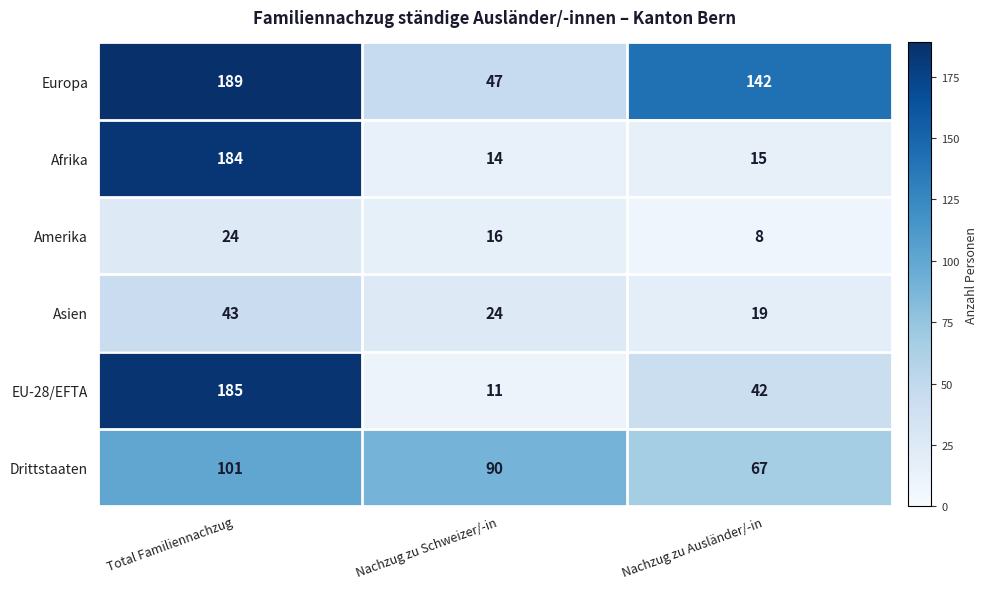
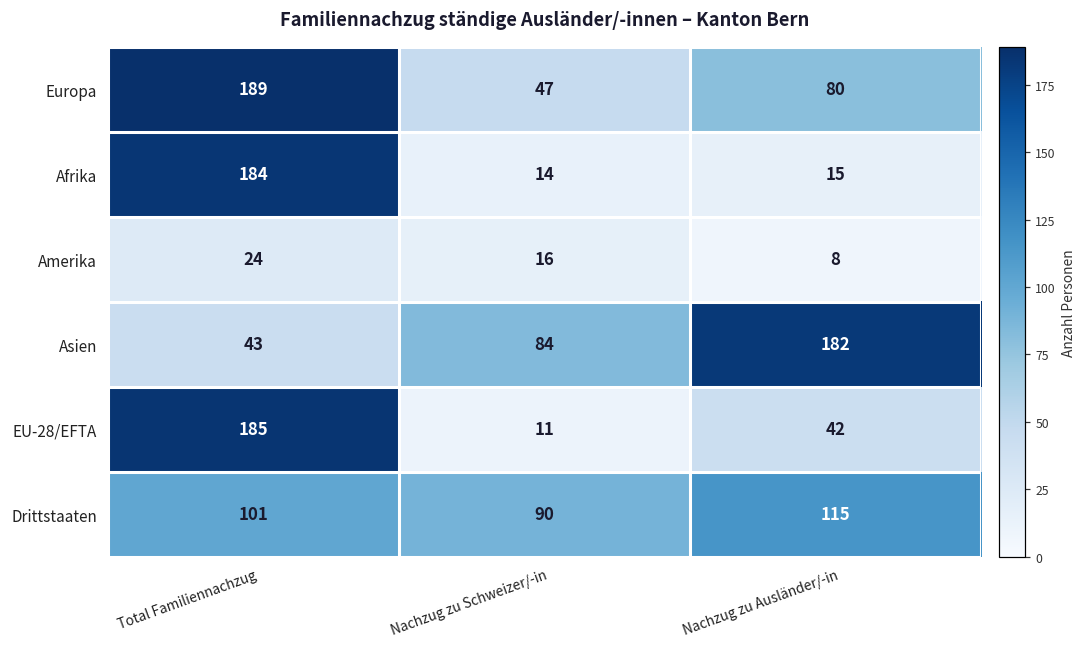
  {
    "Europa": {
      "Total Familiennachzug": 189,
      "Nachzug zu Schweizer/-in": 47,
-     "Nachzug zu Ausländer/-in": 142
+     "Nachzug zu Ausländer/-in": 80
    },
    "Afrika": {
      "Total Familiennachzug": 184,
      "Nachzug zu Schweizer/-in": 14,
      "Nachzug zu Ausländer/-in": 15
    },
    "Amerika": {
      "Total Familiennachzug": 24,
      "Nachzug zu Schweizer/-in": 16,
      "Nachzug zu Ausländer/-in": 8
    },
    "Asien": {
      "Total Familiennachzug": 43,
-     "Nachzug zu Schweizer/-in": 24,
-     "Nachzug zu Ausländer/-in": 19
+     "Nachzug zu Schweizer/-in": 84,
+     "Nachzug zu Ausländer/-in": 182
    },
    "EU-28/EFTA": {
      "Total Familiennachzug": 185,
      "Nachzug zu Schweizer/-in": 11,
      "Nachzug zu Ausländer/-in": 42
    },
    "Drittstaaten": {
      "Total Familiennachzug": 101,
      "Nachzug zu Schweizer/-in": 90,
-     "Nachzug zu Ausländer/-in": 67
+     "Nachzug zu Ausländer/-in": 115
    }
  }
